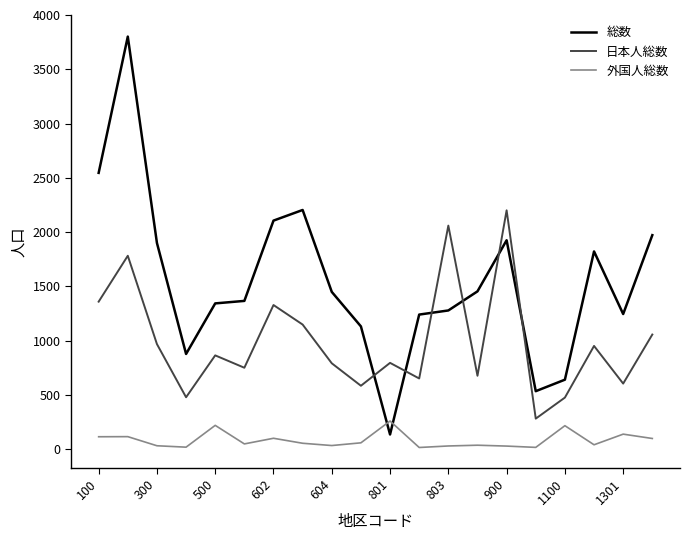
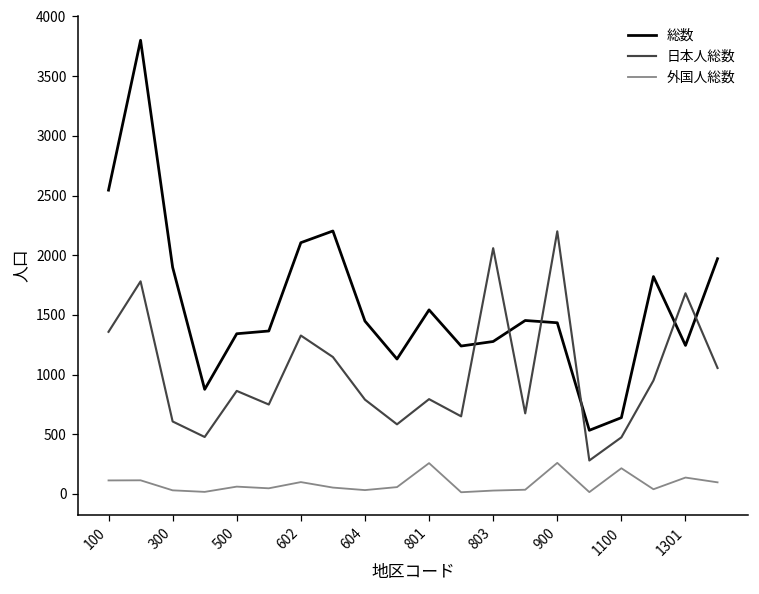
  {
    "総数": {
      "100": 2550,
      "300": 1900,
      "500": 1340,
      "602": 2110,
      "604": 1450,
-     "801": 130,
+     "801": 1540,
      "803": 1280,
-     "900": 1920,
+     "900": 1430,
      "1100": 640,
      "1301": 1240
    },
    "日本人総数": {
      "100": 1360,
-     "300": 970,
+     "300": 610,
      "500": 860,
      "602": 1330,
      "604": 790,
      "801": 790,
      "803": 2060,
      "900": 2200,
      "1100": 470,
-     "1301": 600
+     "1301": 1680
    },
    "外国人総数": {
      "100": 110,
      "300": 30,
-     "500": 220,
+     "500": 60,
      "602": 100,
      "604": 30,
      "801": 260,
      "803": 30,
-     "900": 30,
+     "900": 260,
      "1100": 220,
      "1301": 140
    }
  }
